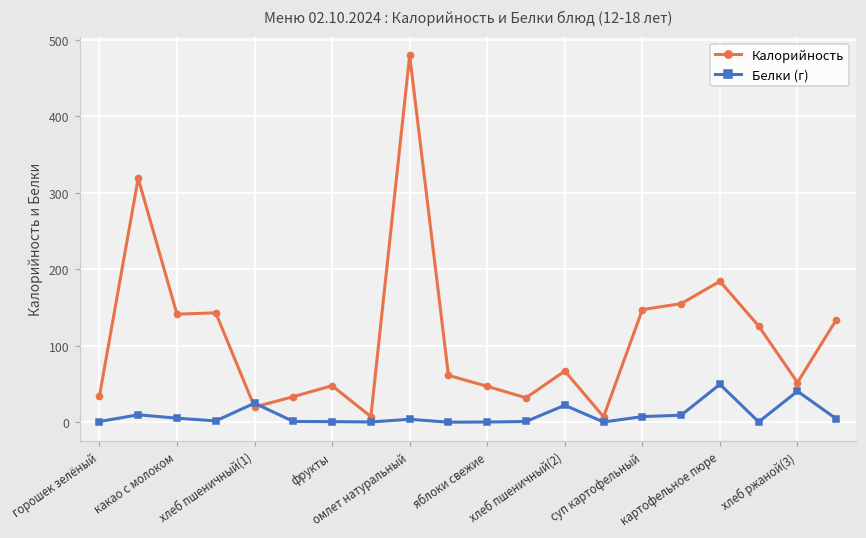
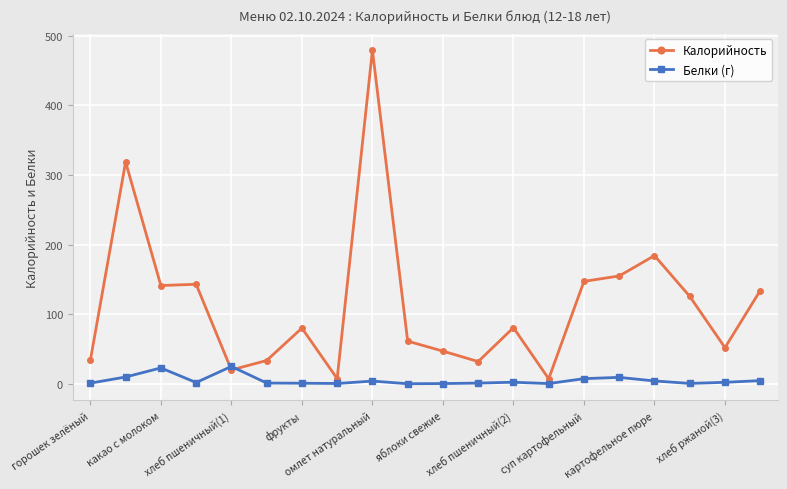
  {
    "Калорийность": {
      "горошек зелёный": 30,
      "какао с молоком": 140,
      "хлеб пшеничный(1)": 20,
-     "фрукты": 50,
+     "фрукты": 80,
      "омлет натуральный": 480,
      "яблоки свежие": 50,
-     "хлеб пшеничный(2)": 70,
+     "хлеб пшеничный(2)": 80,
      "суп картофельный": 150,
      "картофельное пюре": 180,
      "хлеб ржаной(3)": 50
    },
    "Белки (г)": {
      "горошек зелёный": 0,
-     "какао с молоком": 10,
+     "какао с молоком": 20,
      "хлеб пшеничный(1)": 30,
      "фрукты": 0,
      "омлет натуральный": 0,
      "яблоки свежие": 0,
-     "хлеб пшеничный(2)": 20,
+     "хлеб пшеничный(2)": 0,
      "суп картофельный": 10,
-     "картофельное пюре": 50,
-     "хлеб ржаной(3)": 40
+     "картофельное пюре": 0,
+     "хлеб ржаной(3)": 0
    }
  }
